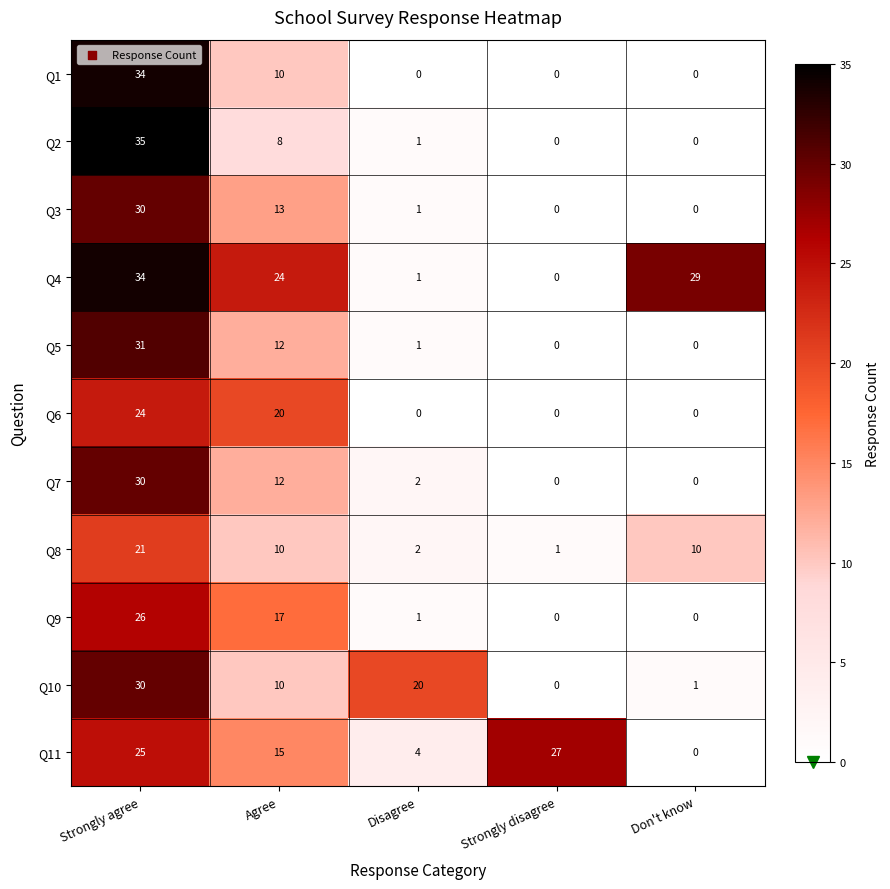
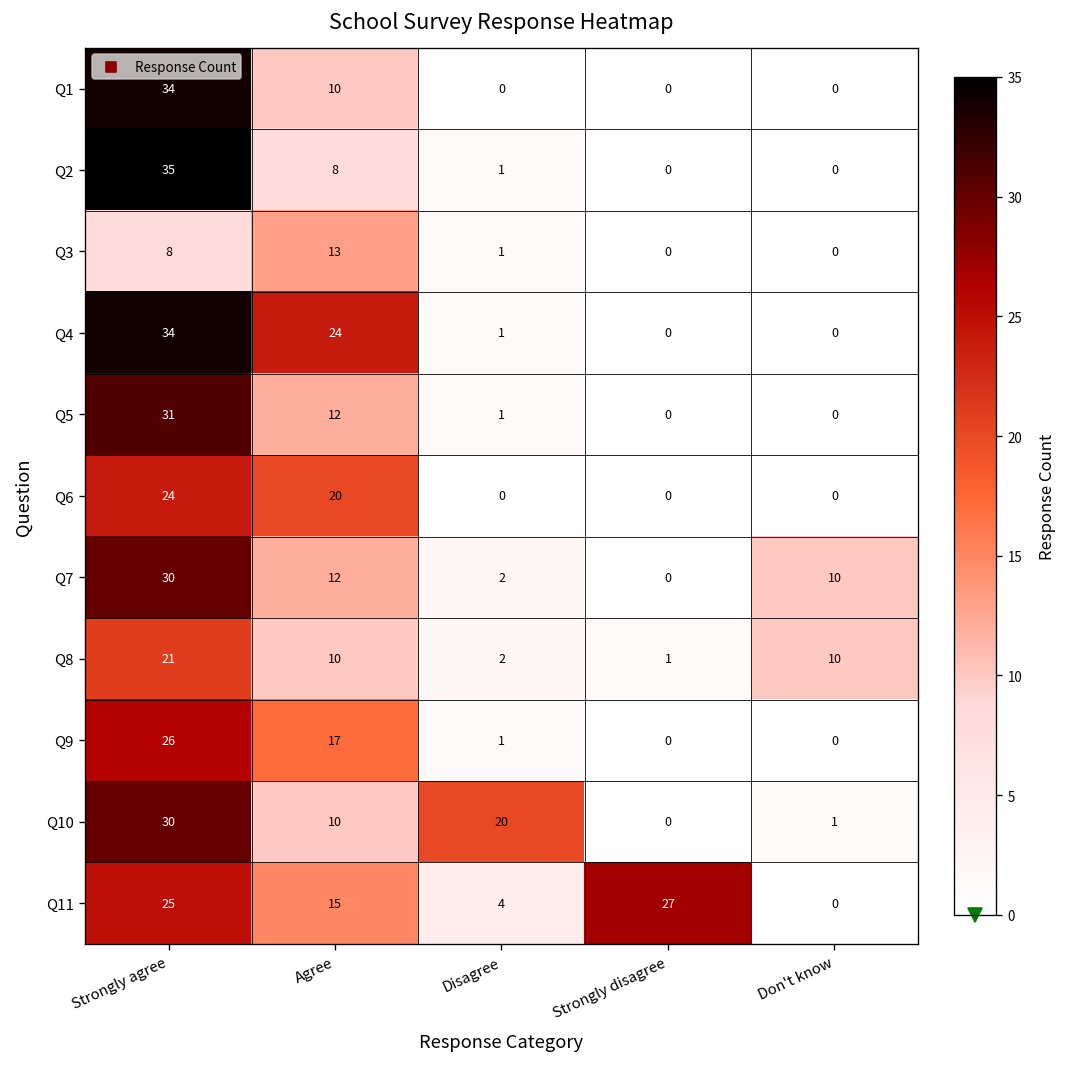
  {
    "Q1": {
      "Strongly agree": 34,
      "Agree": 10,
      "Disagree": 0,
      "Strongly disagree": 0,
      "Don't know": 0
    },
    "Q2": {
      "Strongly agree": 35,
      "Agree": 8,
      "Disagree": 1,
      "Strongly disagree": 0,
      "Don't know": 0
    },
    "Q3": {
-     "Strongly agree": 30,
+     "Strongly agree": 8,
      "Agree": 13,
      "Disagree": 1,
      "Strongly disagree": 0,
      "Don't know": 0
    },
    "Q4": {
      "Strongly agree": 34,
      "Agree": 24,
      "Disagree": 1,
      "Strongly disagree": 0,
-     "Don't know": 29
+     "Don't know": 0
    },
    "Q5": {
      "Strongly agree": 31,
      "Agree": 12,
      "Disagree": 1,
      "Strongly disagree": 0,
      "Don't know": 0
    },
    "Q6": {
      "Strongly agree": 24,
      "Agree": 20,
      "Disagree": 0,
      "Strongly disagree": 0,
      "Don't know": 0
    },
    "Q7": {
      "Strongly agree": 30,
      "Agree": 12,
      "Disagree": 2,
      "Strongly disagree": 0,
-     "Don't know": 0
+     "Don't know": 10
    },
    "Q8": {
      "Strongly agree": 21,
      "Agree": 10,
      "Disagree": 2,
      "Strongly disagree": 1,
      "Don't know": 10
    },
    "Q9": {
      "Strongly agree": 26,
      "Agree": 17,
      "Disagree": 1,
      "Strongly disagree": 0,
      "Don't know": 0
    },
    "Q10": {
      "Strongly agree": 30,
      "Agree": 10,
      "Disagree": 20,
      "Strongly disagree": 0,
      "Don't know": 1
    },
    "Q11": {
      "Strongly agree": 25,
      "Agree": 15,
      "Disagree": 4,
      "Strongly disagree": 27,
      "Don't know": 0
    }
  }
